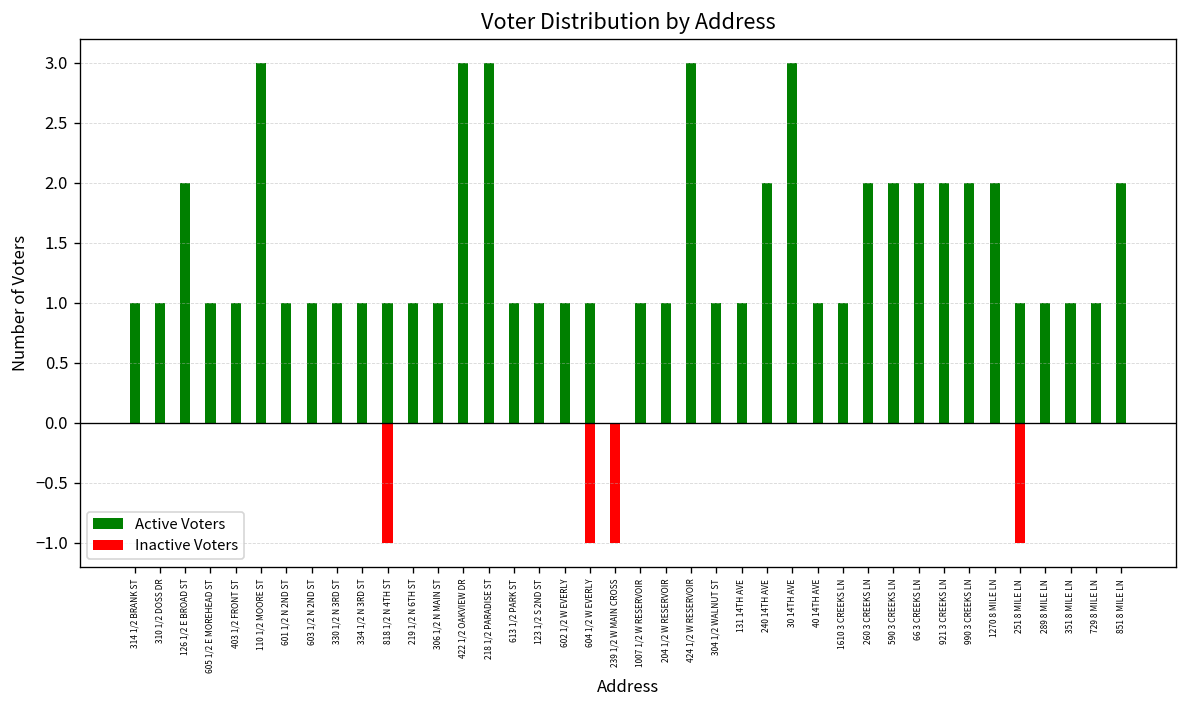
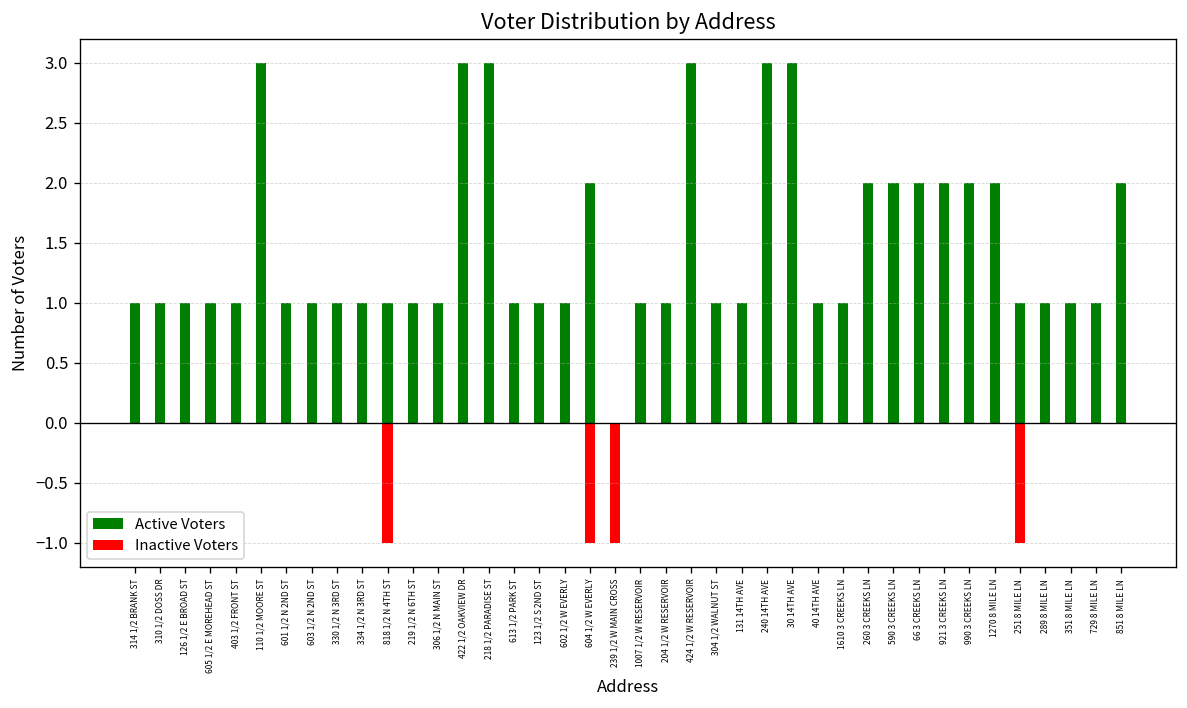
  {
    "Active Voters": {
      "314 1/2 BRANK ST": 1,
      "310 1/2 DOSS DR": 1,
-     "126 1/2 E BROAD ST": 2,
+     "126 1/2 E BROAD ST": 1,
      "605 1/2 E MOREHEAD ST": 1,
      "403 1/2 FRONT ST": 1,
      "110 1/2 MOORE ST": 3,
      "601 1/2 N 2ND ST": 1,
      "603 1/2 N 2ND ST": 1,
      "330 1/2 N 3RD ST": 1,
      "334 1/2 N 3RD ST": 1,
      "818 1/2 N 4TH ST": 1,
      "219 1/2 N 6TH ST": 1,
      "306 1/2 N MAIN ST": 1,
      "422 1/2 OAKVIEW DR": 3,
      "218 1/2 PARADISE ST": 3,
      "613 1/2 PARK ST": 1,
      "123 1/2 S 2ND ST": 1,
      "602 1/2 W EVERLY": 1,
-     "604 1/2 W EVERLY": 1,
+     "604 1/2 W EVERLY": 2,
      "239 1/2 W MAIN CROSS": 0,
      "1007 1/2 W RESERVOIR": 1,
      "204 1/2 W RESERVOIR": 1,
      "424 1/2 W RESERVOIR": 3,
      "304 1/2 WALNUT ST": 1,
      "131 14TH AVE": 1,
-     "240 14TH AVE": 2,
+     "240 14TH AVE": 3,
      "30 14TH AVE": 3,
      "40 14TH AVE": 1,
      "1610 3 CREEKS LN": 1,
      "260 3 CREEKS LN": 2,
      "590 3 CREEKS LN": 2,
      "66 3 CREEKS LN": 2,
      "921 3 CREEKS LN": 2,
      "990 3 CREEKS LN": 2,
      "1270 8 MILE LN": 2,
      "251 8 MILE LN": 1,
      "289 8 MILE LN": 1,
      "351 8 MILE LN": 1,
      "729 8 MILE LN": 1,
      "851 8 MILE LN": 2
    },
    "Inactive Voters": {
      "314 1/2 BRANK ST": 0,
      "310 1/2 DOSS DR": 0,
      "126 1/2 E BROAD ST": 0,
      "605 1/2 E MOREHEAD ST": 0,
      "403 1/2 FRONT ST": 0,
      "110 1/2 MOORE ST": 0,
      "601 1/2 N 2ND ST": 0,
      "603 1/2 N 2ND ST": 0,
      "330 1/2 N 3RD ST": 0,
      "334 1/2 N 3RD ST": 0,
      "818 1/2 N 4TH ST": -1,
      "219 1/2 N 6TH ST": 0,
      "306 1/2 N MAIN ST": 0,
      "422 1/2 OAKVIEW DR": 0,
      "218 1/2 PARADISE ST": 0,
      "613 1/2 PARK ST": 0,
      "123 1/2 S 2ND ST": 0,
      "602 1/2 W EVERLY": 0,
      "604 1/2 W EVERLY": -1,
      "239 1/2 W MAIN CROSS": -1,
      "1007 1/2 W RESERVOIR": 0,
      "204 1/2 W RESERVOIR": 0,
      "424 1/2 W RESERVOIR": 0,
      "304 1/2 WALNUT ST": 0,
      "131 14TH AVE": 0,
      "240 14TH AVE": 0,
      "30 14TH AVE": 0,
      "40 14TH AVE": 0,
      "1610 3 CREEKS LN": 0,
      "260 3 CREEKS LN": 0,
      "590 3 CREEKS LN": 0,
      "66 3 CREEKS LN": 0,
      "921 3 CREEKS LN": 0,
      "990 3 CREEKS LN": 0,
      "1270 8 MILE LN": 0,
      "251 8 MILE LN": -1,
      "289 8 MILE LN": 0,
      "351 8 MILE LN": 0,
      "729 8 MILE LN": 0,
      "851 8 MILE LN": 0
    }
  }
